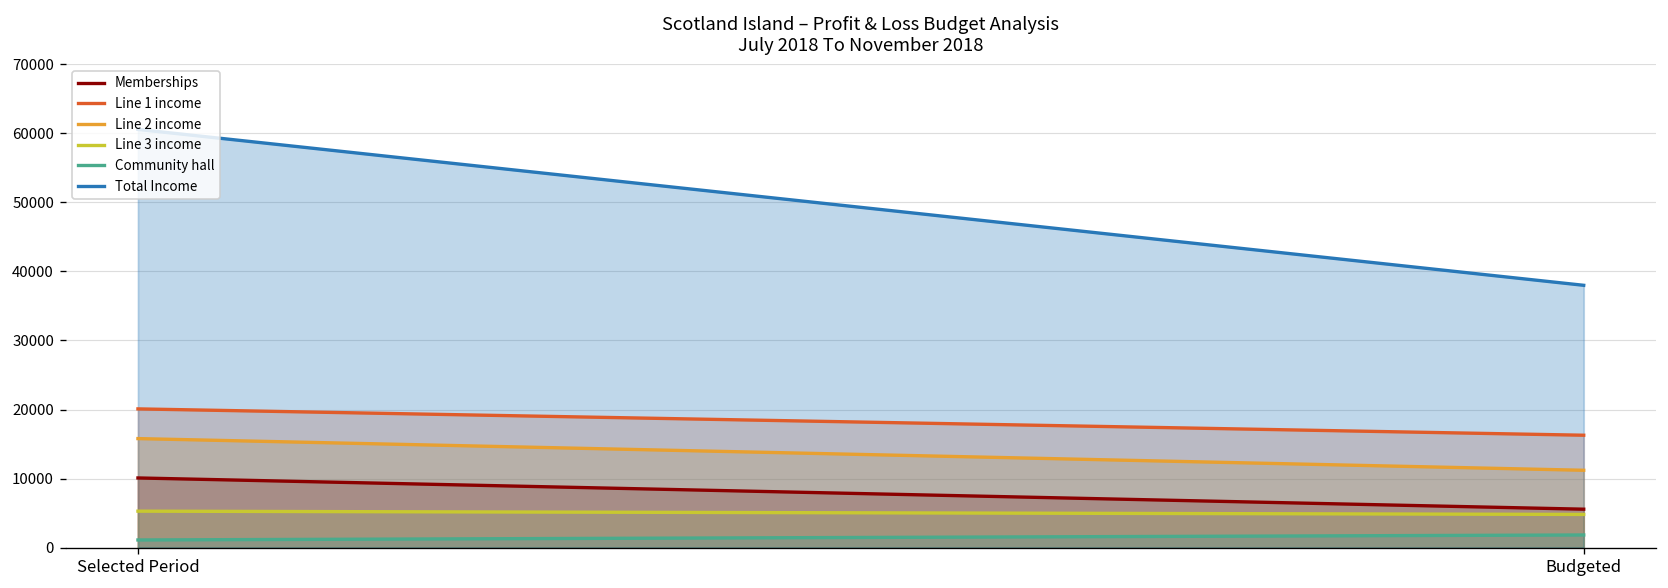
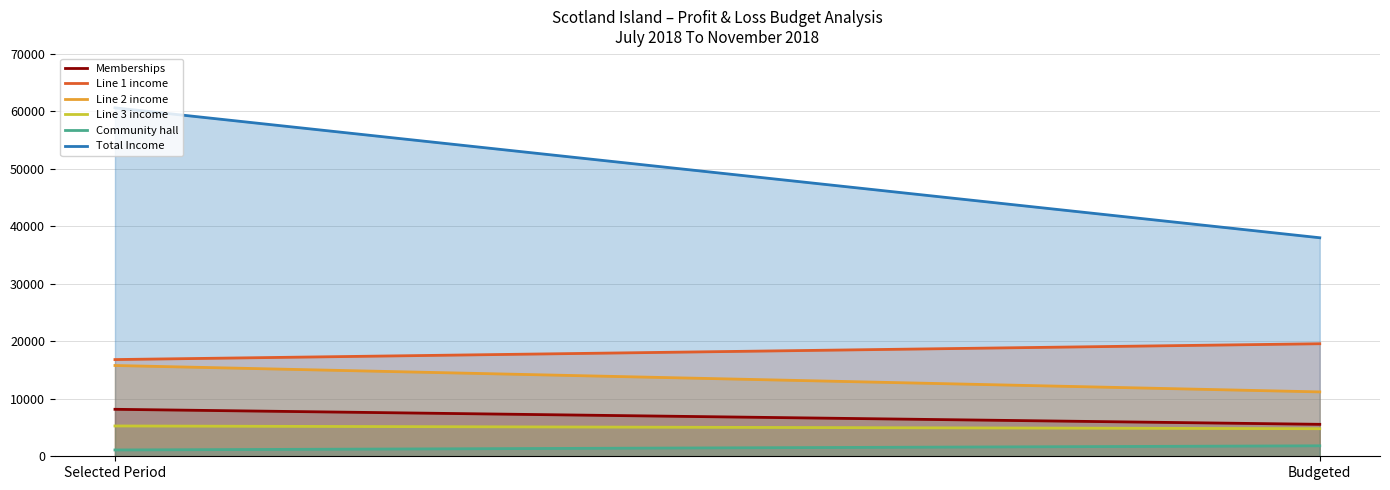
  {
    "Memberships": {
-     "Selected Period": 10000,
+     "Selected Period": 8000,
      "Budgeted": 6000
    },
    "Line 1 income": {
-     "Selected Period": 20000,
-     "Budgeted": 16000
+     "Selected Period": 17000,
+     "Budgeted": 20000
    },
    "Community hall": {
      "Selected Period": 1000,
      "Budgeted": 2000
    },
    "Total Income": {
      "Budgeted": 38000
    }
  }
